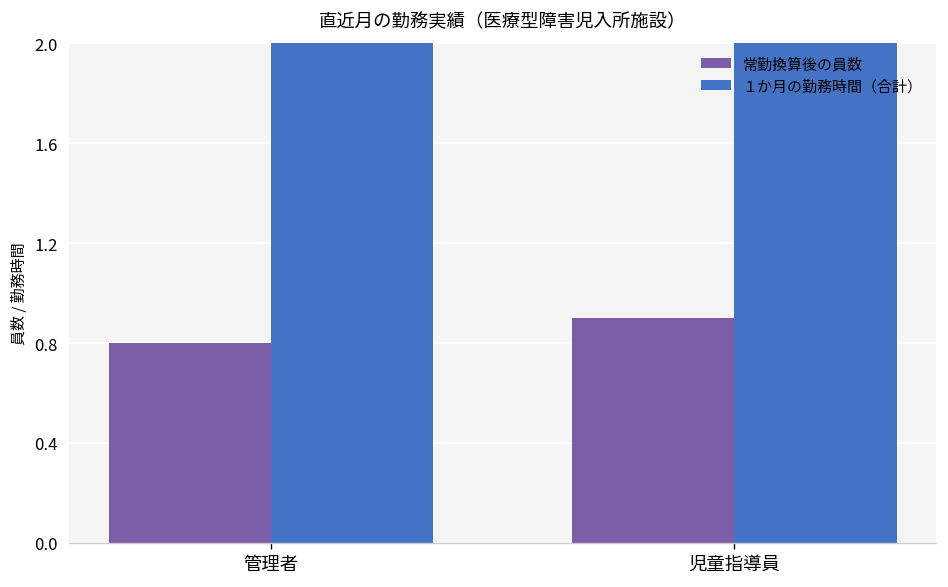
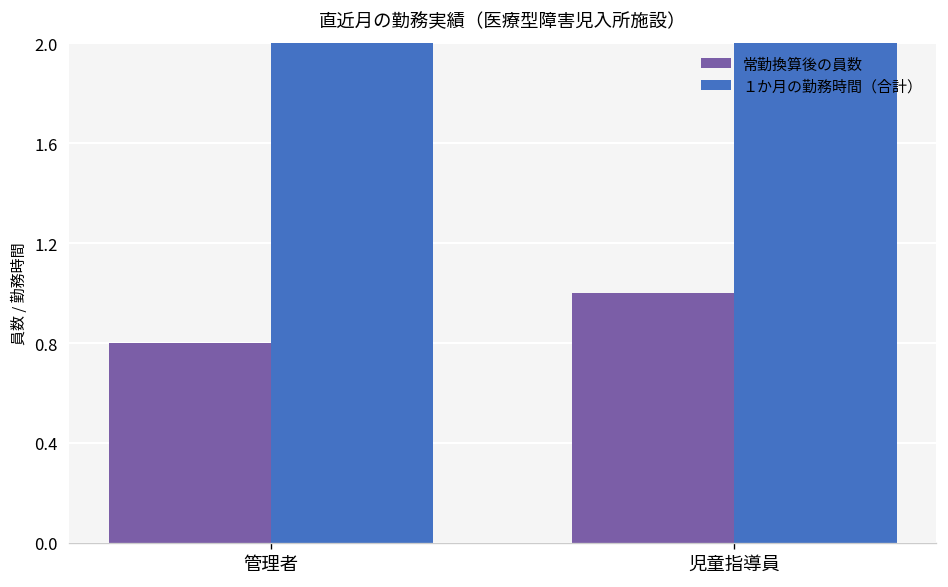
  {
    "常勤換算後の員数": {
      "管理者": 0.8,
-     "児童指導員": 0.9
+     "児童指導員": 1.0
    }
  }
